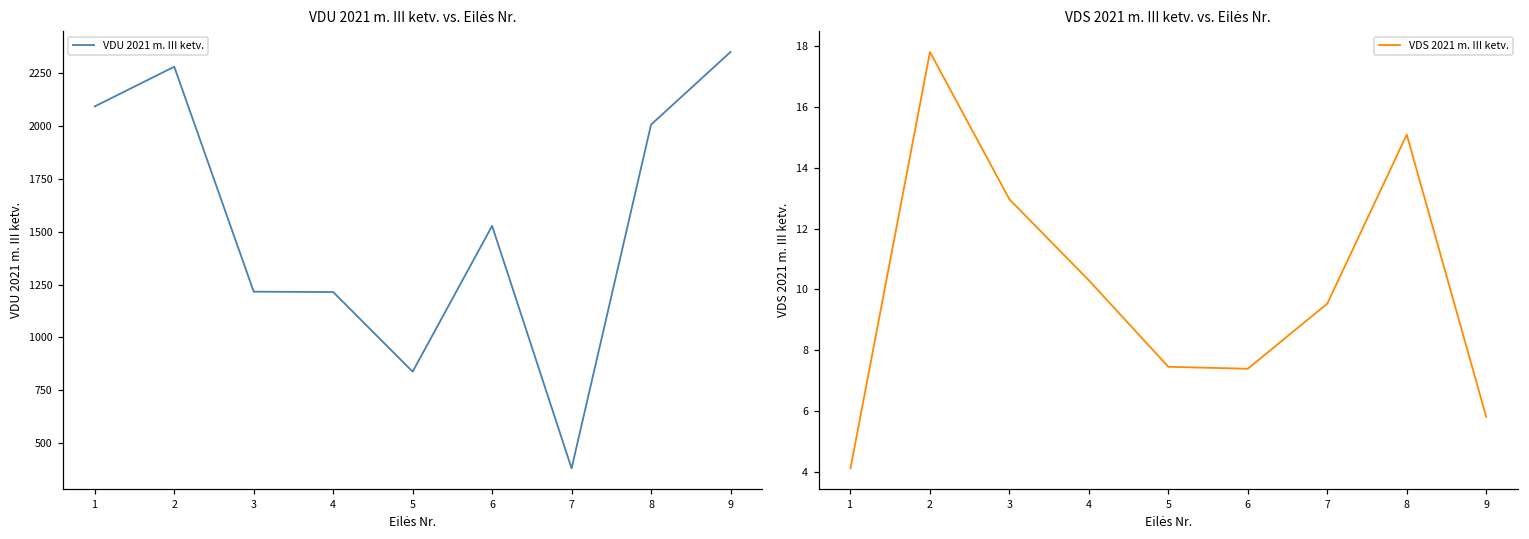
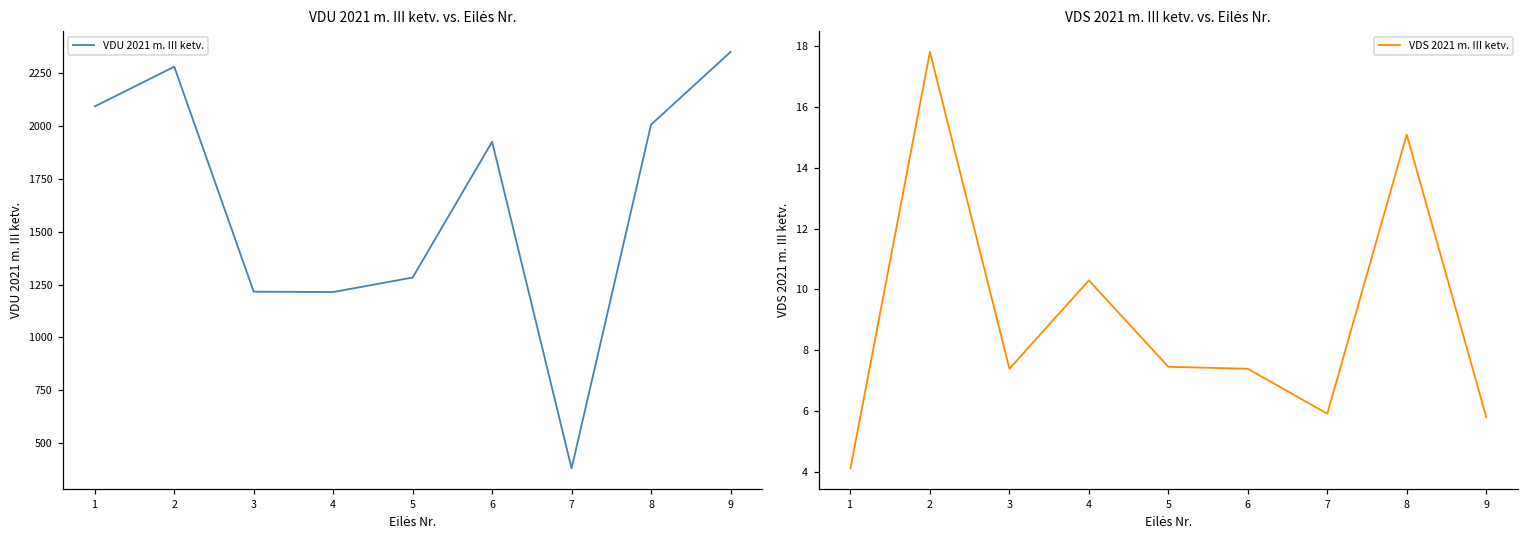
  {
    "VDU 2021 m. III ketv. vs. Eilės Nr.": {
      "1": 2090,
      "2": 2280,
      "3": 1220,
      "4": 1210,
-     "5": 840,
-     "6": 1530,
+     "5": 1280,
+     "6": 1930,
      "7": 380,
      "8": 2010,
      "9": 2350
    },
    "VDS 2021 m. III ketv. vs. Eilės Nr.": {
      "1": 4.1,
      "2": 17.8,
-     "3": 13.0,
+     "3": 7.4,
      "4": 10.3,
      "5": 7.5,
      "6": 7.4,
-     "7": 9.5,
+     "7": 5.9,
      "8": 15.1,
      "9": 5.8
    }
  }
